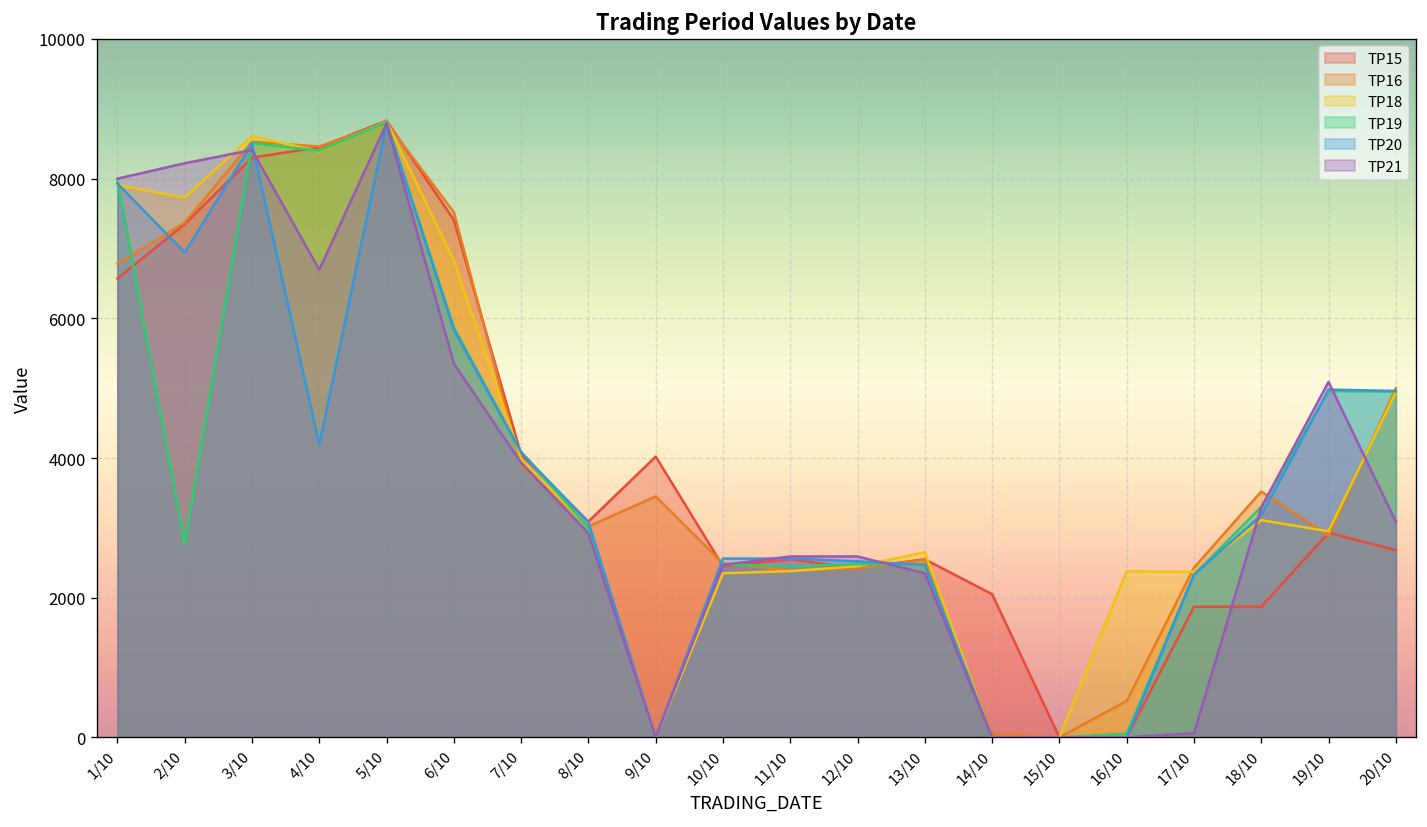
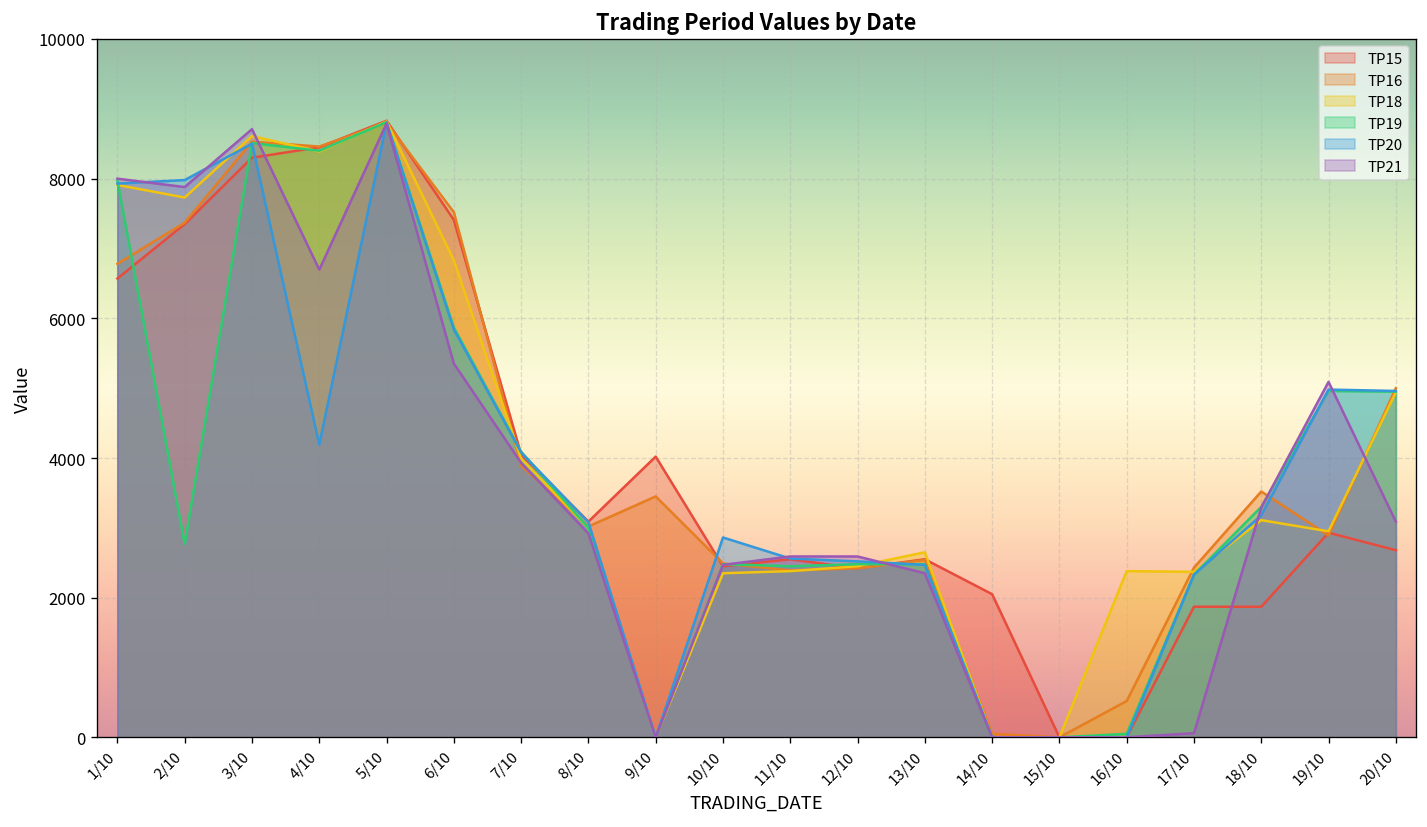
  {
    "TP19": {
      "2/10": 2800,
      "11/10": 2500,
      "16/10": 100
    },
    "TP20": {
-     "2/10": 6900,
+     "2/10": 8000,
      "4/10": 4200,
-     "10/10": 2600,
+     "10/10": 2900,
      "18/10": 3200
    },
    "TP21": {
-     "2/10": 8200,
-     "3/10": 8400,
+     "2/10": 7900,
+     "3/10": 8700,
      "4/10": 6700,
      "6/10": 5400,
      "8/10": 2900,
      "12/10": 2600,
      "13/10": 2400,
      "17/10": 100,
      "19/10": 5100,
      "20/10": 3100
    }
  }
